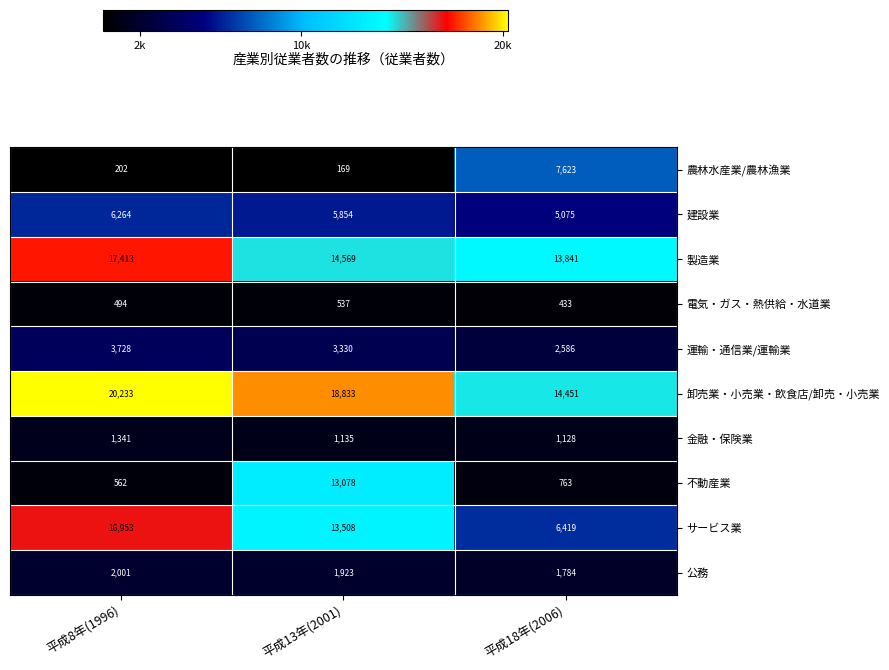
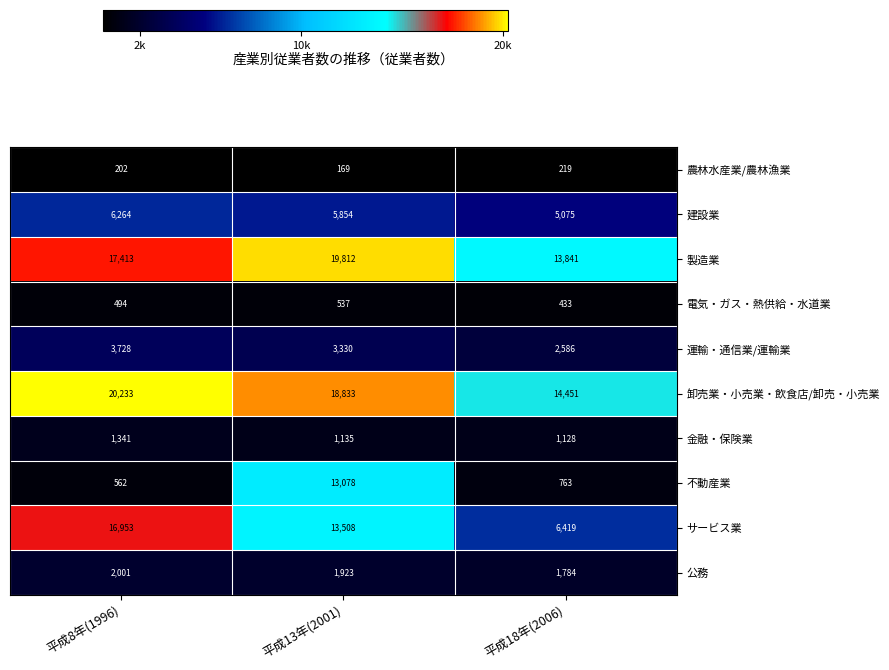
  {
    "農林水産業/農林漁業": {
      "平成8年(1996)": "202",
      "平成13年(2001)": "169",
-     "平成18年(2006)": "7,623"
+     "平成18年(2006)": "219"
    },
    "建設業": {
      "平成8年(1996)": "6,264",
      "平成13年(2001)": "5,854",
      "平成18年(2006)": "5,075"
    },
    "製造業": {
      "平成8年(1996)": "17,413",
-     "平成13年(2001)": "14,569",
+     "平成13年(2001)": "19,812",
      "平成18年(2006)": "13,841"
    },
    "電気・ガス・熱供給・水道業": {
      "平成8年(1996)": "494",
      "平成13年(2001)": "537",
      "平成18年(2006)": "433"
    },
    "運輸・通信業/運輸業": {
      "平成8年(1996)": "3,728",
      "平成13年(2001)": "3,330",
      "平成18年(2006)": "2,586"
    },
    "卸売業・小売業・飲食店/卸売・小売業": {
      "平成8年(1996)": "20,233",
      "平成13年(2001)": "18,833",
      "平成18年(2006)": "14,451"
    },
    "金融・保険業": {
      "平成8年(1996)": "1,341",
      "平成13年(2001)": "1,135",
      "平成18年(2006)": "1,128"
    },
    "不動産業": {
      "平成8年(1996)": "562",
      "平成13年(2001)": "13,078",
      "平成18年(2006)": "763"
    },
    "サービス業": {
      "平成8年(1996)": "16,953",
      "平成13年(2001)": "13,508",
      "平成18年(2006)": "6,419"
    },
    "公務": {
      "平成8年(1996)": "2,001",
      "平成13年(2001)": "1,923",
      "平成18年(2006)": "1,784"
    }
  }
